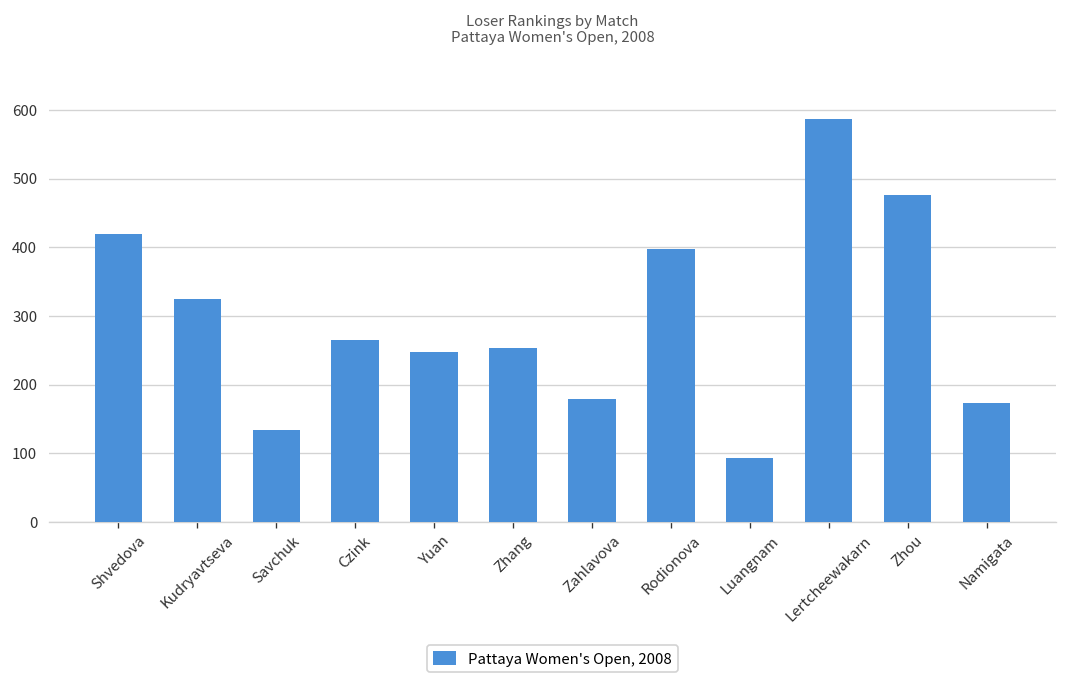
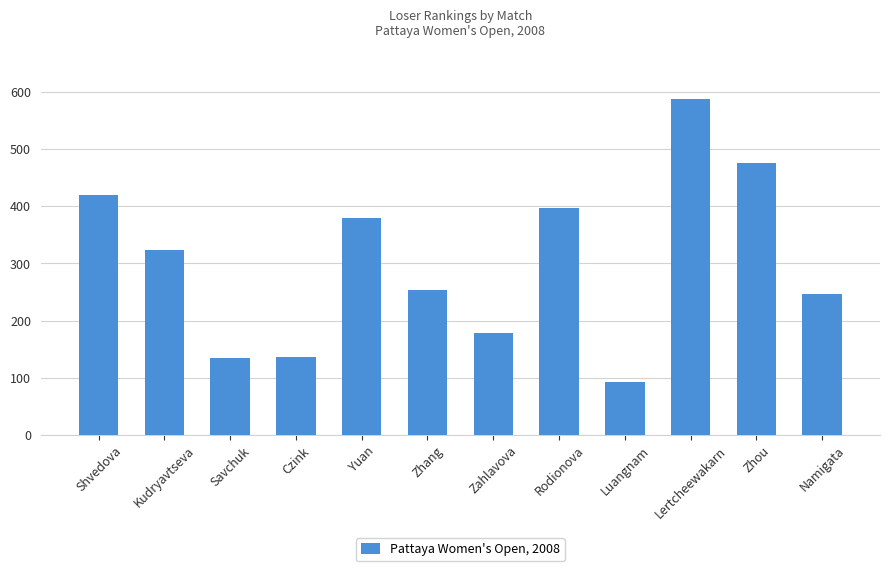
  {
    "Shvedova": 420,
    "Kudryavtseva": 320,
    "Savchuk": 130,
-   "Czink": 270,
-   "Yuan": 250,
+   "Czink": 140,
+   "Yuan": 380,
    "Zhang": 250,
    "Zahlavova": 180,
    "Rodionova": 400,
    "Luangnam": 90,
    "Lertcheewakarn": 590,
    "Zhou": 480,
-   "Namigata": 170
+   "Namigata": 250
  }
